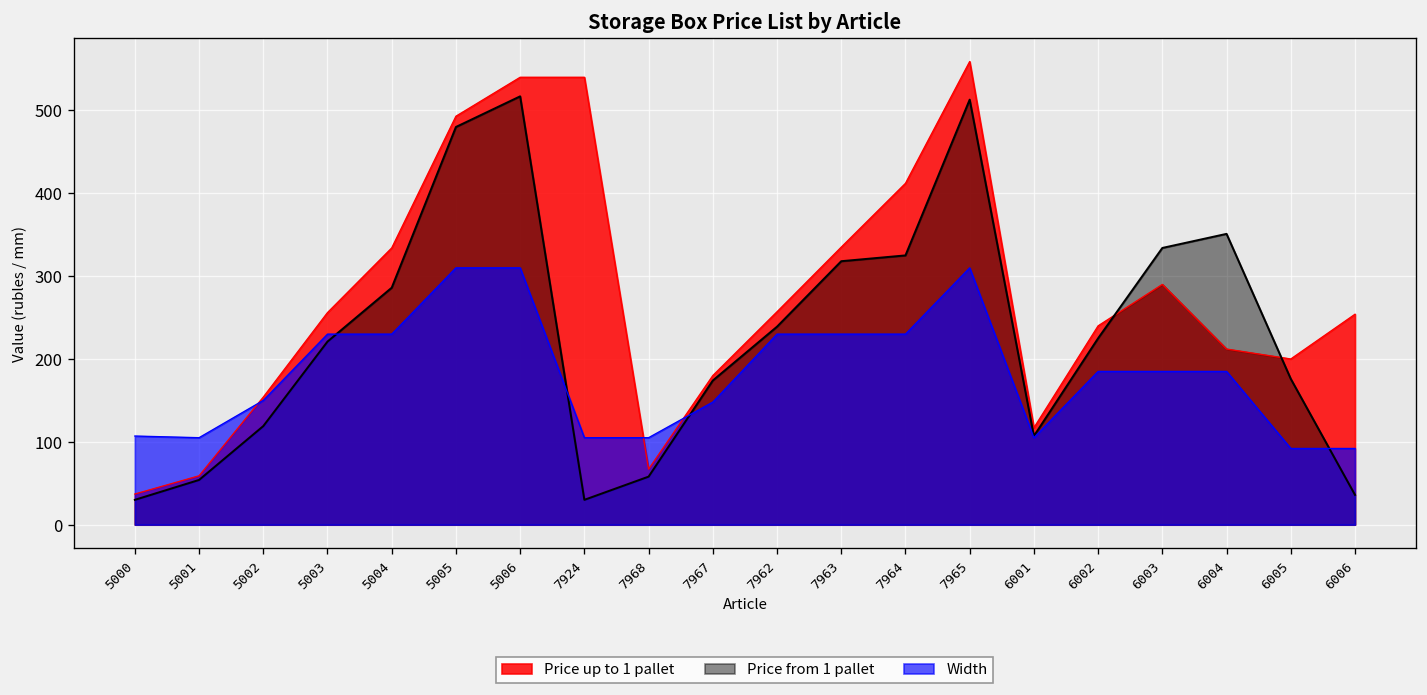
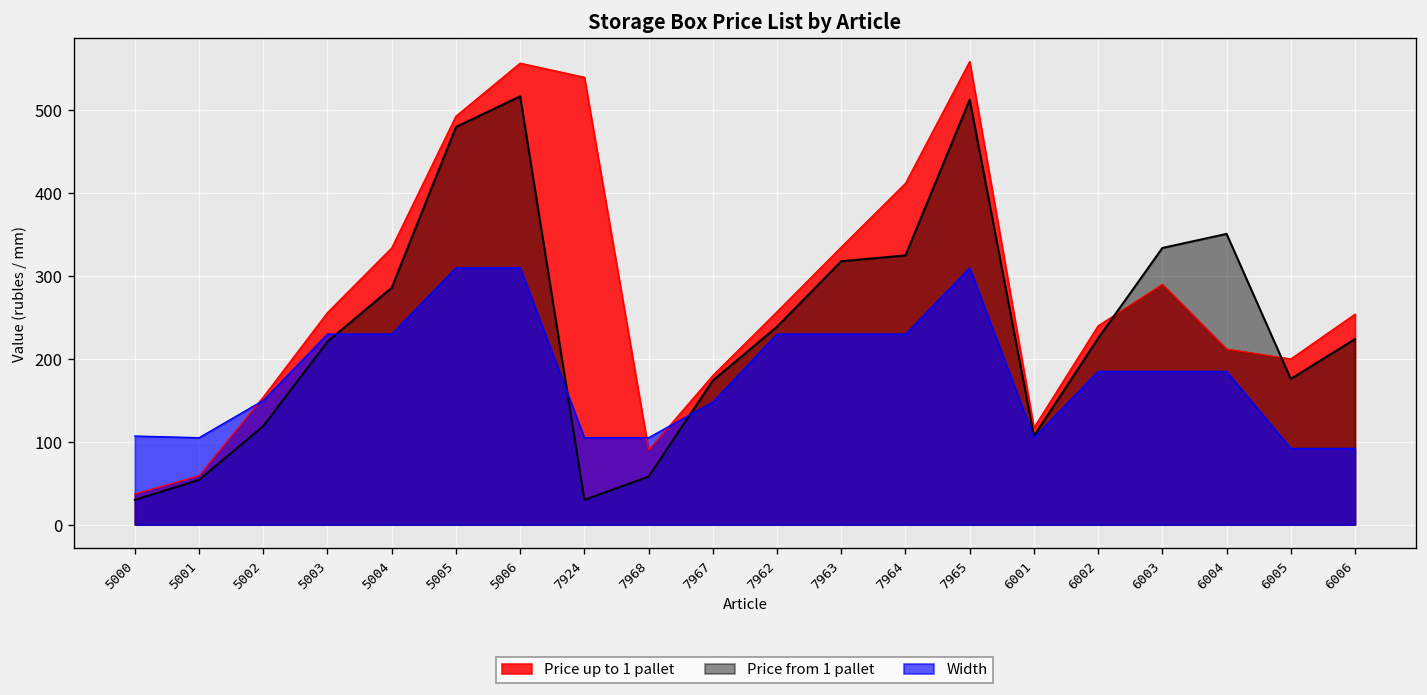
  {
    "Price up to 1 pallet": {
      "5000": 40,
      "5001": 60,
      "5002": 150,
      "5003": 260,
      "5004": 330,
      "5005": 490,
-     "5006": 540,
+     "5006": 560,
      "7924": 540,
-     "7968": 70,
+     "7968": 90,
      "7967": 180,
      "7962": 260,
      "7963": 340,
      "7964": 410,
      "7965": 560,
      "6001": 120,
      "6002": 240,
      "6003": 290,
      "6004": 210,
      "6005": 200,
      "6006": 250
    },
    "Price from 1 pallet": {
      "5000": 30,
      "5001": 50,
      "5002": 120,
      "5003": 220,
      "5004": 290,
      "5005": 480,
      "5006": 520,
      "7924": 30,
      "7968": 60,
      "7967": 170,
      "7962": 240,
      "7963": 320,
      "7964": 330,
      "7965": 510,
      "6002": 230,
      "6003": 330,
      "6004": 350,
      "6005": 180,
-     "6006": 40
+     "6006": 220
    },
    "Width": {
      "5000": 110,
      "5001": 110,
      "5002": 150,
      "5003": 230,
      "5004": 230,
      "5005": 310,
      "5006": 310,
      "7924": 110,
      "7968": 110,
      "7967": 150,
      "7962": 230,
      "7963": 230,
      "7964": 230,
      "7965": 310,
      "6002": 190,
      "6003": 190,
      "6004": 190,
      "6005": 90,
      "6006": 90
    }
  }
